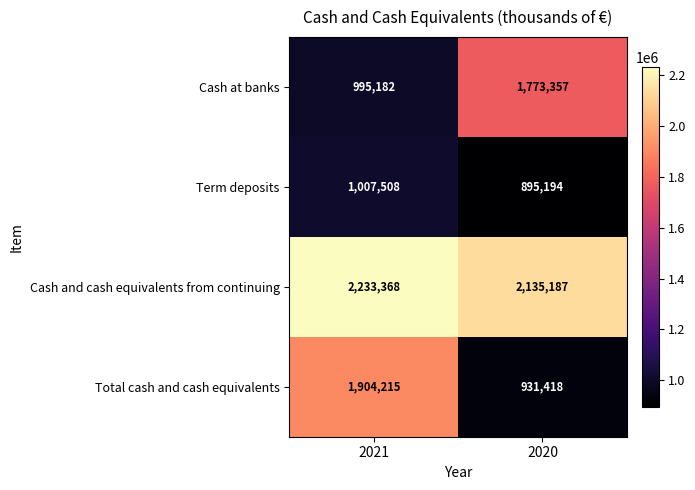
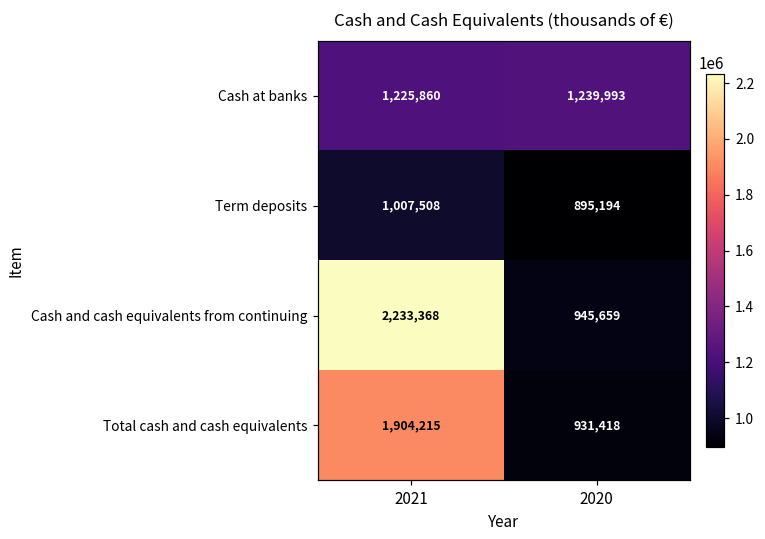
  {
    "Cash at banks": {
-     "2021": "995,182",
-     "2020": "1,773,357"
+     "2021": "1,225,860",
+     "2020": "1,239,993"
    },
    "Term deposits": {
      "2021": "1,007,508",
      "2020": "895,194"
    },
    "Cash and cash equivalents from continuing": {
      "2021": "2,233,368",
-     "2020": "2,135,187"
+     "2020": "945,659"
    },
    "Total cash and cash equivalents": {
      "2021": "1,904,215",
      "2020": "931,418"
    }
  }
